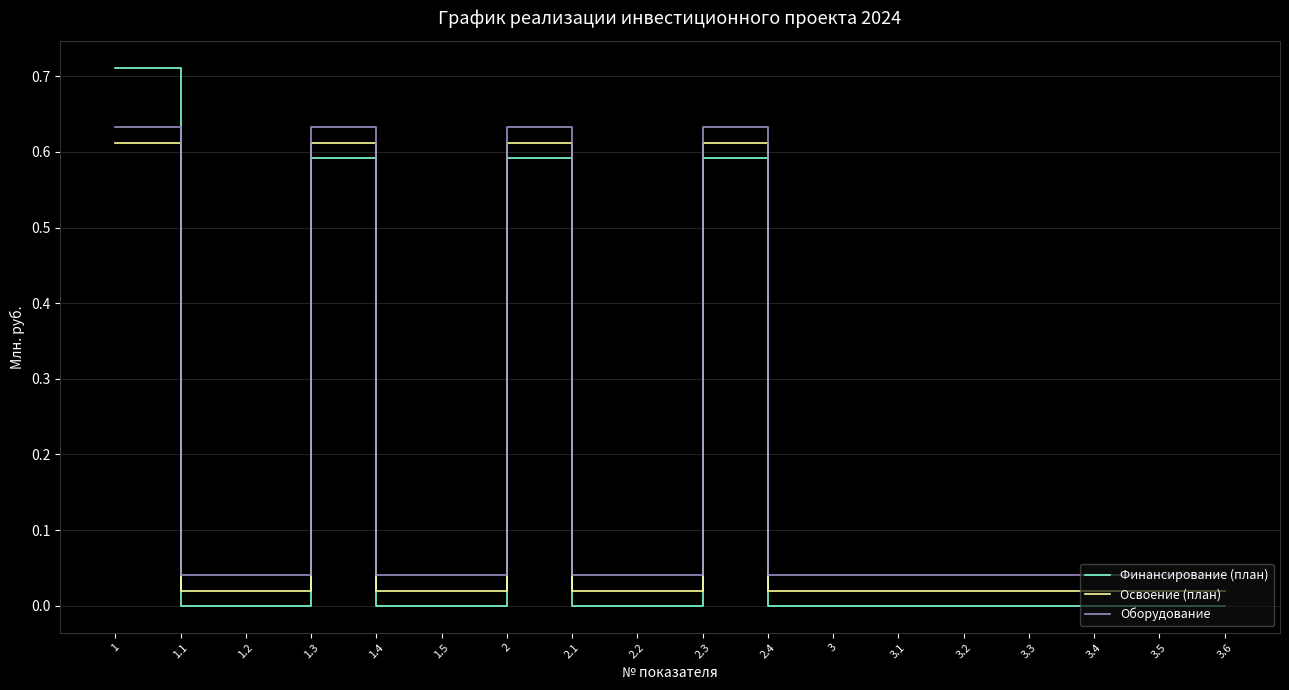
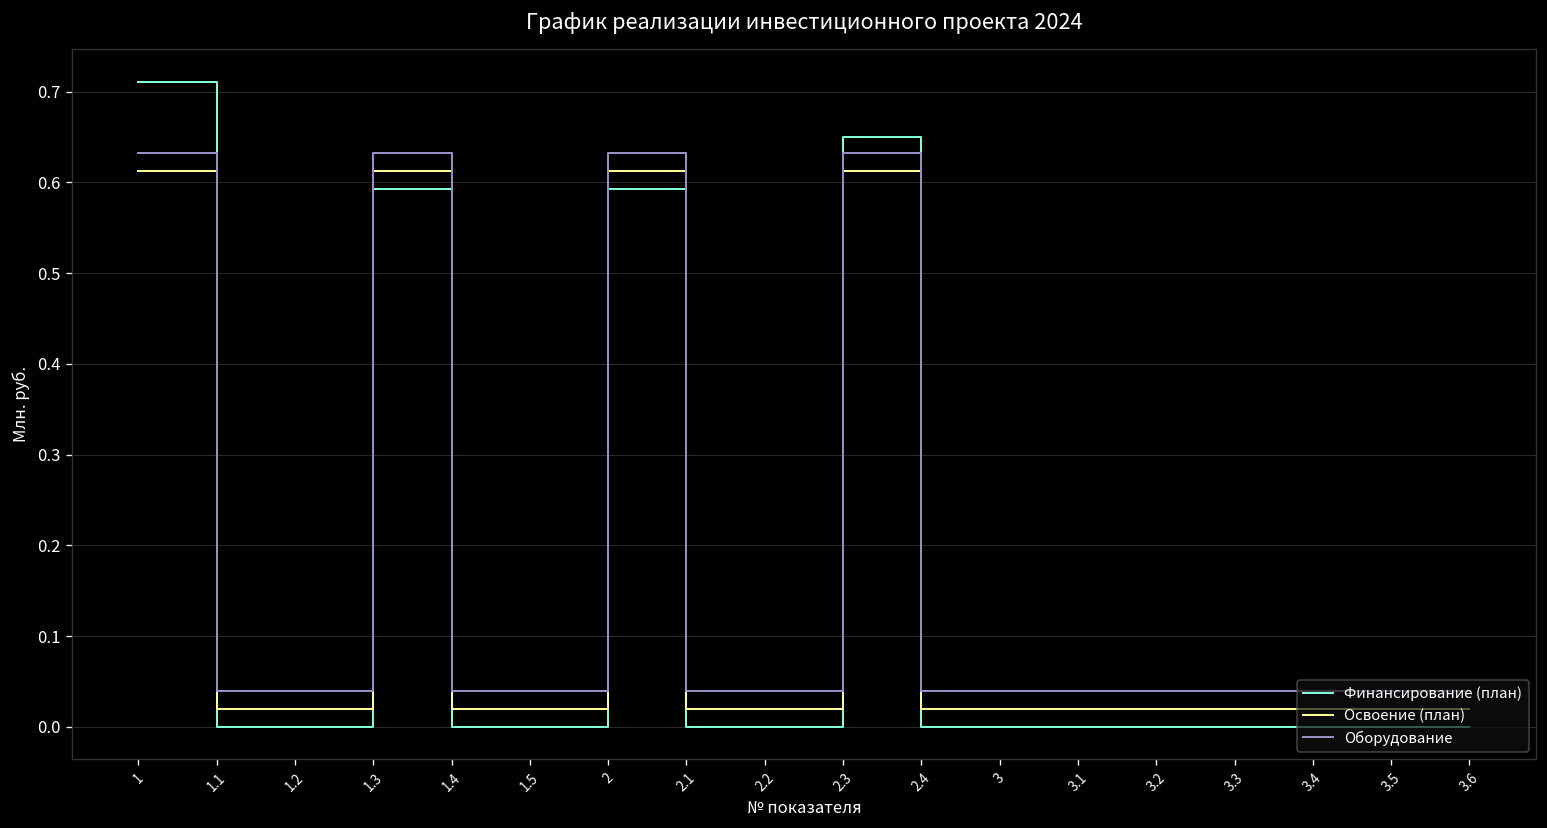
  {
    "Финансирование (план)": {
      "1": 0.71,
      "1.1": 0.00,
      "1.2": 0.00,
      "1.3": 0.59,
      "1.4": 0.00,
      "1.5": 0.00,
      "2": 0.59,
      "2.1": 0.00,
      "2.2": 0.00,
-     "2.3": 0.59,
+     "2.3": 0.65,
      "2.4": 0.00,
      "3": 0.00,
      "3.1": 0.00,
      "3.2": 0.00,
      "3.3": 0.00
    },
    "Освоение (план)": {
      "1": 0.61,
      "1.1": 0.02,
      "1.2": 0.02,
      "1.3": 0.61,
      "1.4": 0.02,
      "1.5": 0.02,
      "2": 0.61,
      "2.1": 0.02,
      "2.2": 0.02,
      "2.3": 0.61,
      "2.4": 0.02,
      "3": 0.02,
      "3.1": 0.02,
      "3.2": 0.02,
      "3.3": 0.02
    },
    "Оборудование": {
      "1": 0.63,
      "1.1": 0.04,
      "1.2": 0.04,
      "1.3": 0.63,
      "1.4": 0.04,
      "1.5": 0.04,
      "2": 0.63,
      "2.1": 0.04,
      "2.2": 0.04,
      "2.3": 0.63,
      "2.4": 0.04,
      "3": 0.04,
      "3.1": 0.04,
      "3.2": 0.04,
      "3.3": 0.04
    }
  }
